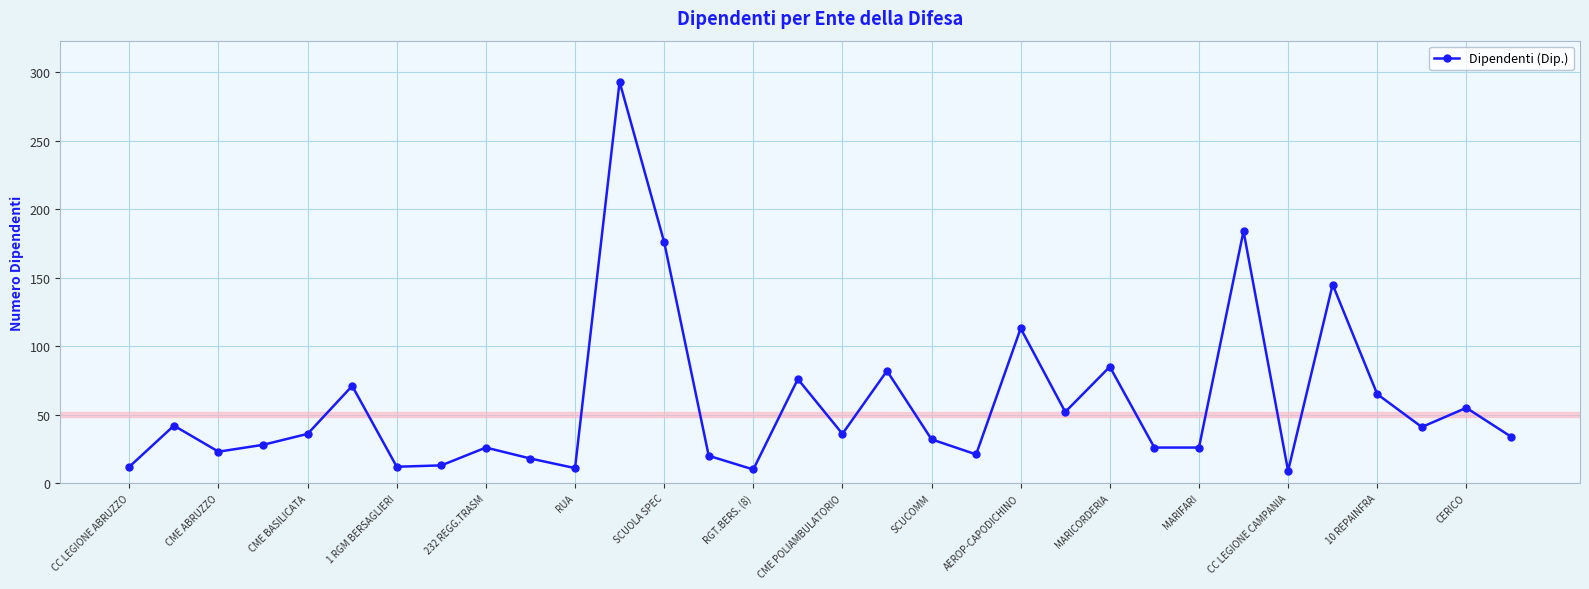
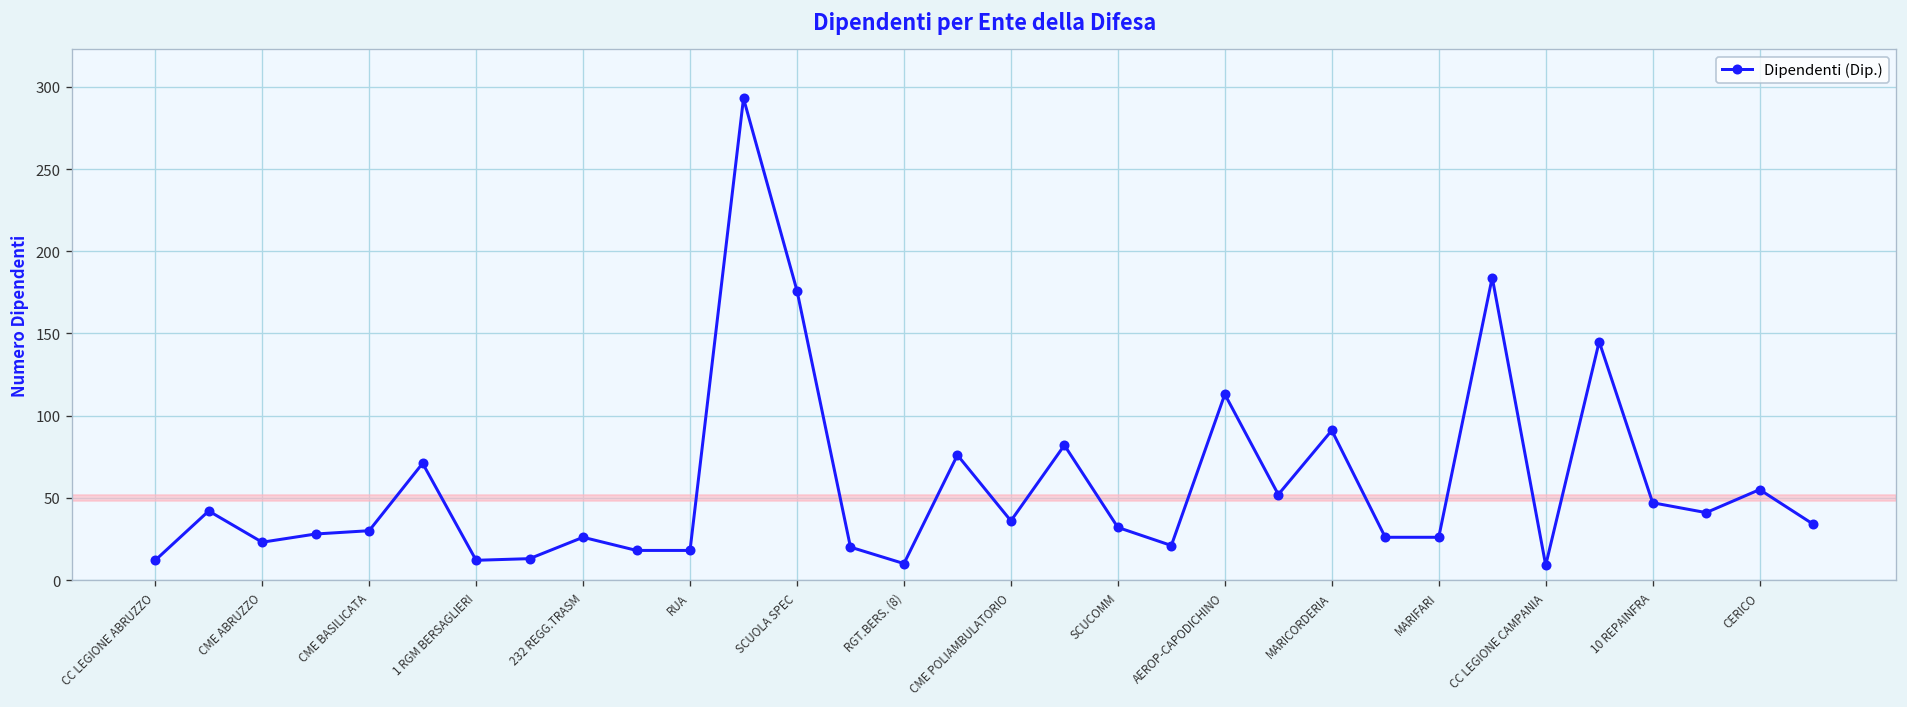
  {
    "CC LEGIONE ABRUZZO": 12,
    "CME ABRUZZO": 23,
-   "CME BASILICATA": 36,
+   "CME BASILICATA": 30,
    "1 RGM BERSAGLIERI": 12,
    "232 REGG.TRASM": 26,
-   "RUA": 11,
+   "RUA": 18,
    "SCUOLA SPEC": 176,
    "RGT.BERS. (8)": 10,
    "CME POLIAMBULATORIO": 36,
    "SCUCOMM": 32,
    "AEROP-CAPODICHINO": 113,
-   "MARICORDERIA": 85,
+   "MARICORDERIA": 91,
    "MARIFARI": 26,
    "CC LEGIONE CAMPANIA": 9,
-   "10 REPAINFRA": 65,
+   "10 REPAINFRA": 47,
    "CERICO": 55
  }
